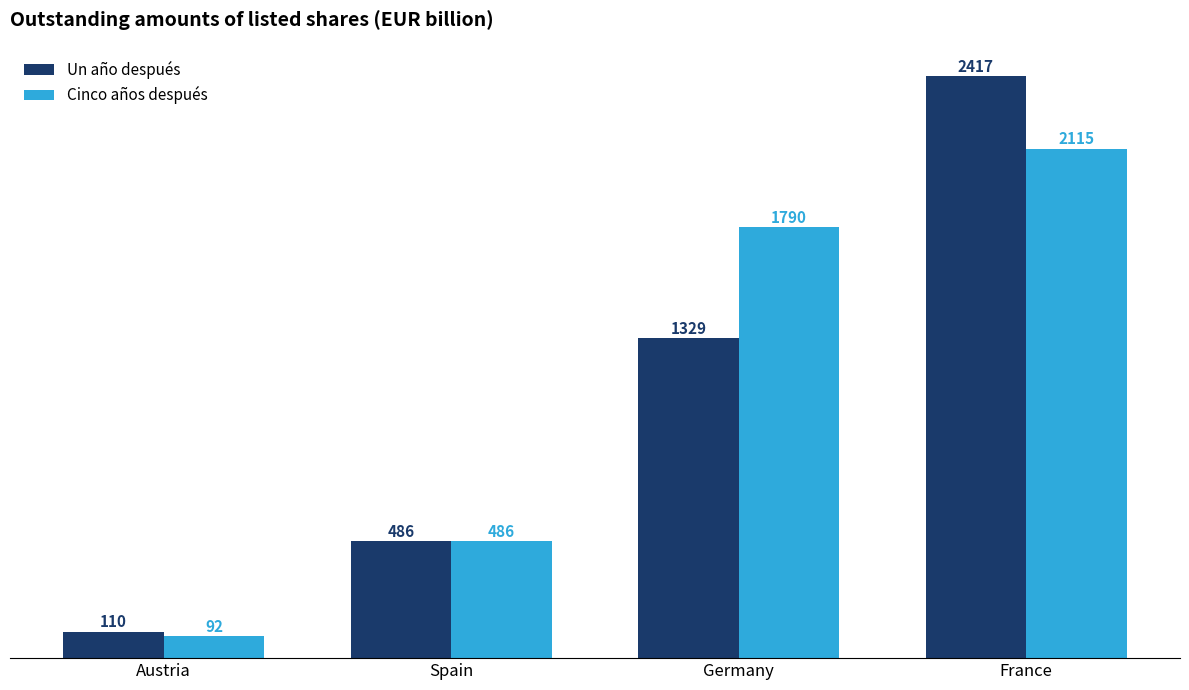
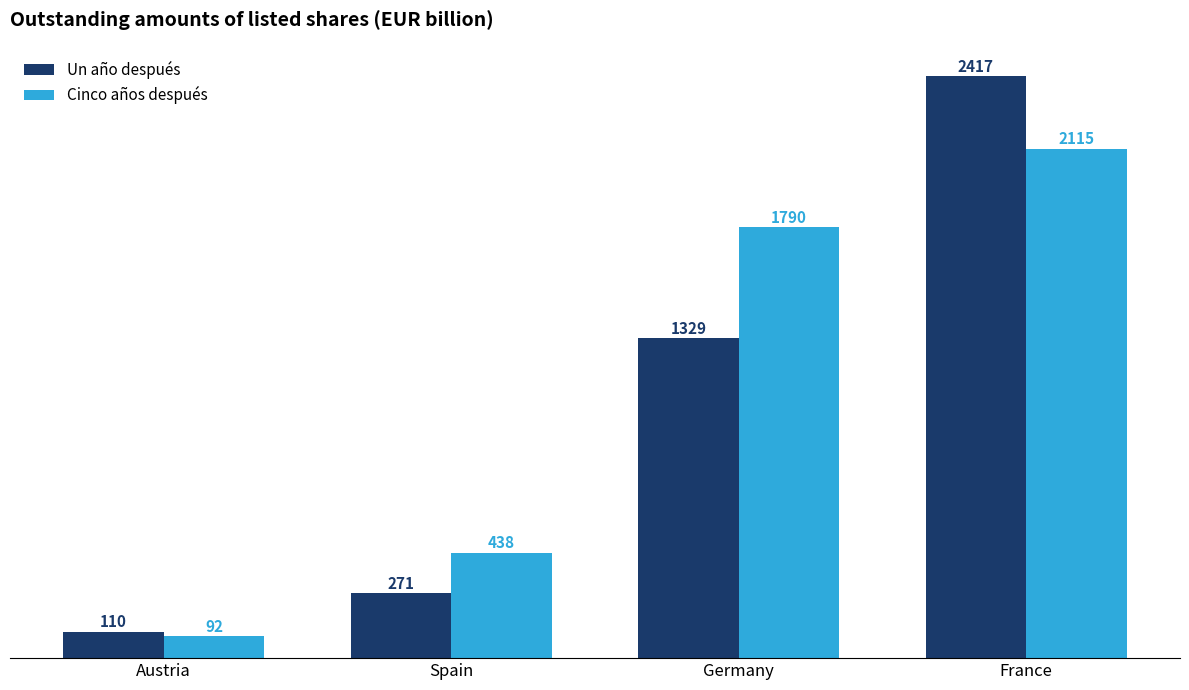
  {
    "Un año después": {
      "Austria": 110,
-     "Spain": 486,
+     "Spain": 271,
      "Germany": 1329,
      "France": 2417
    },
    "Cinco años después": {
      "Austria": 92,
-     "Spain": 486,
+     "Spain": 438,
      "Germany": 1790,
      "France": 2115
    }
  }
